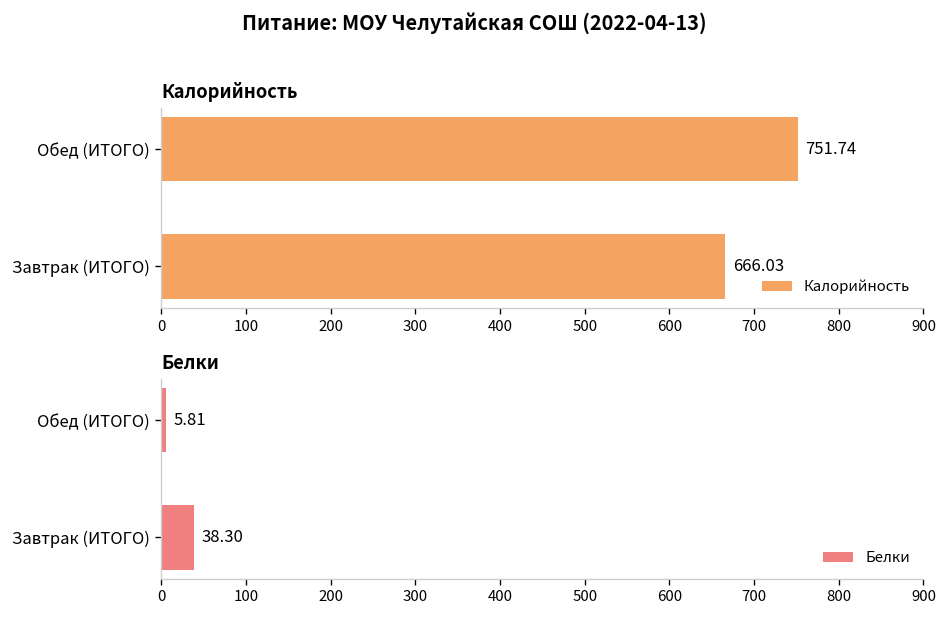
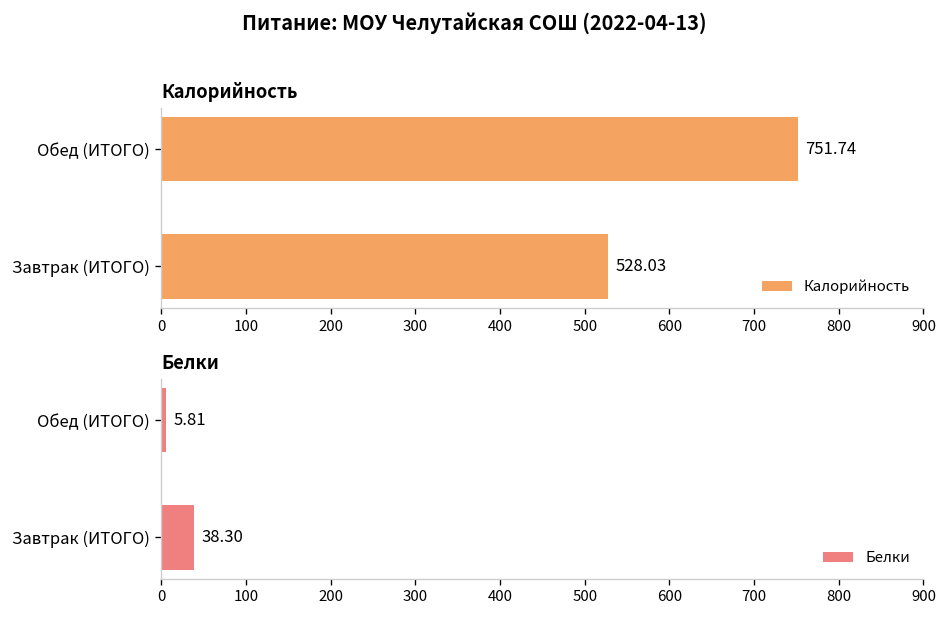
  {
    "Калорийность": {
      "Обед (ИТОГО)": 751.74,
-     "Завтрак (ИТОГО)": 666.03
+     "Завтрак (ИТОГО)": 528.03
    },
    "Белки": {
      "Обед (ИТОГО)": 5.81,
      "Завтрак (ИТОГО)": 38.30
    }
  }
